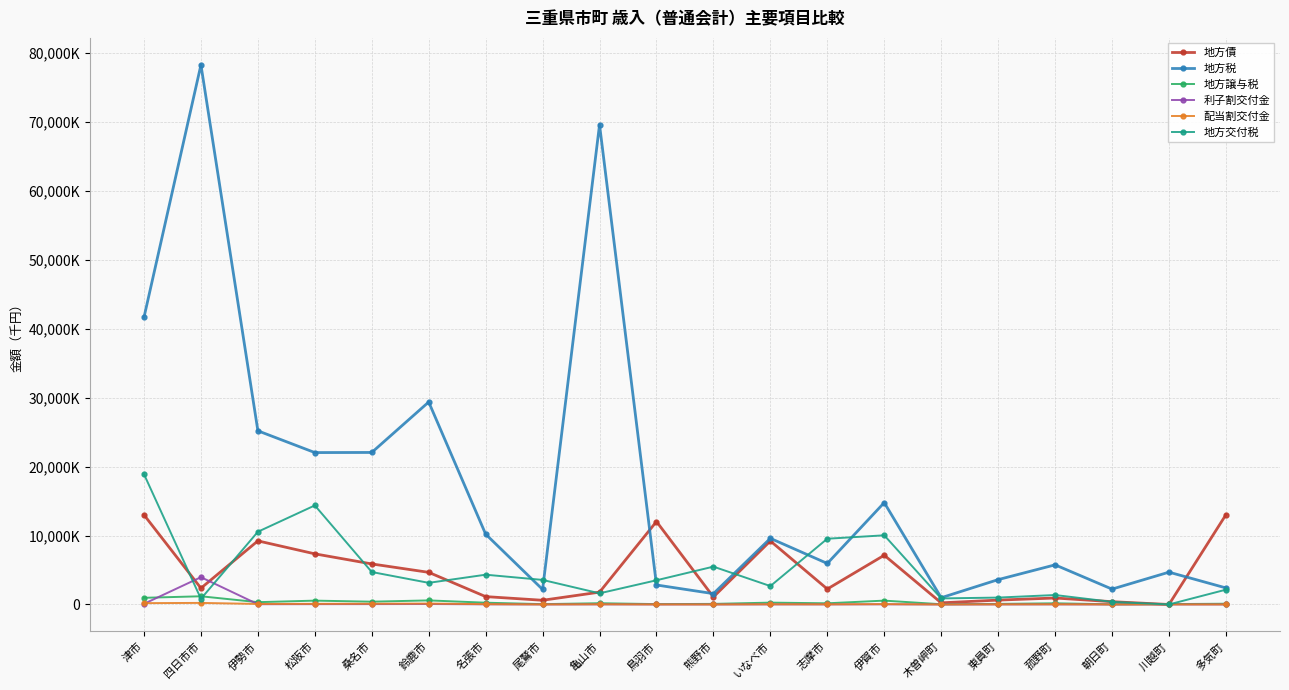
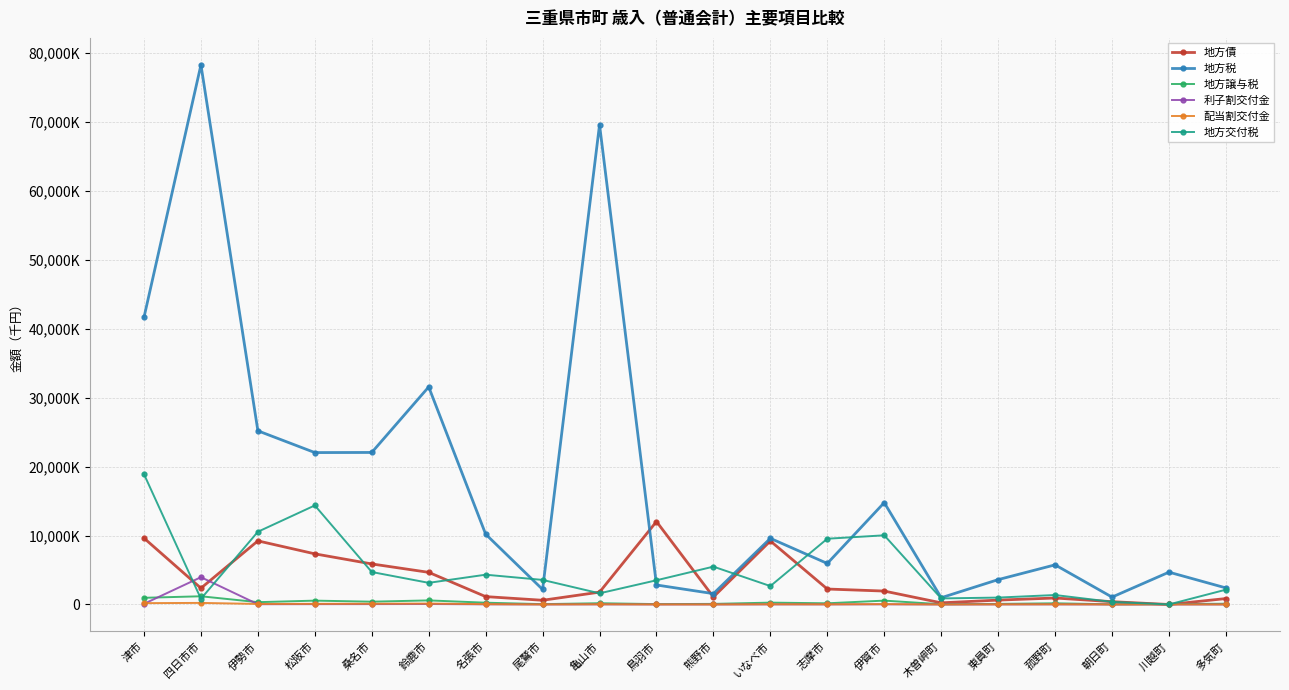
  {
    "地方債": {
-     "津市": "13,000,000",
+     "津市": "10,000,000",
      "四日市市": "2,000,000",
      "伊勢市": "9,000,000",
      "松阪市": "7,000,000",
      "桑名市": "6,000,000",
      "鈴鹿市": "5,000,000",
      "名張市": "1,000,000",
      "尾鷲市": "1,000,000",
      "鳥羽市": "12,000,000",
      "熊野市": "1,000,000",
      "いなべ市": "9,000,000",
      "志摩市": "2,000,000",
-     "伊賀市": "7,000,000",
+     "伊賀市": "2,000,000",
      "菰野町": "1,000,000",
-     "多気町": "13,000,000"
+     "多気町": "1,000,000"
    },
    "地方税": {
      "津市": "42,000,000",
      "四日市市": "78,000,000",
      "伊勢市": "25,000,000",
      "松阪市": "22,000,000",
      "桑名市": "22,000,000",
-     "鈴鹿市": "29,000,000",
+     "鈴鹿市": "32,000,000",
      "名張市": "10,000,000",
      "尾鷲市": "2,000,000",
      "亀山市": "70,000,000",
      "鳥羽市": "3,000,000",
      "熊野市": "2,000,000",
      "いなべ市": "10,000,000",
      "志摩市": "6,000,000",
      "伊賀市": "15,000,000",
      "東員町": "4,000,000",
      "菰野町": "6,000,000",
-     "朝日町": "2,000,000",
+     "朝日町": "1,000,000",
      "川越町": "5,000,000"
    },
    "利子割交付金": {
      "四日市市": "4,000,000"
    },
    "配当割交付金": {
      "四日市市": "0"
    }
  }
